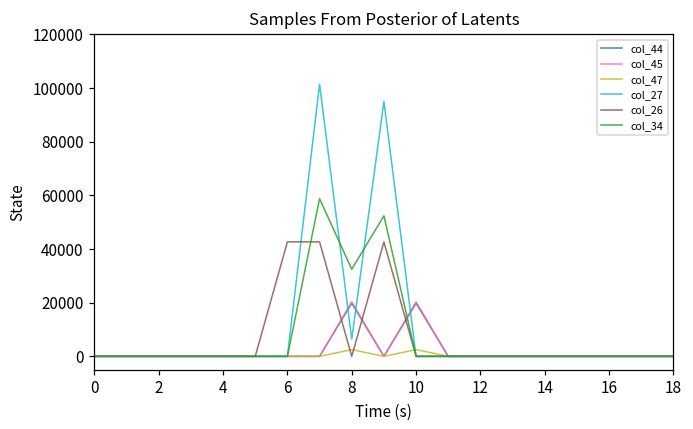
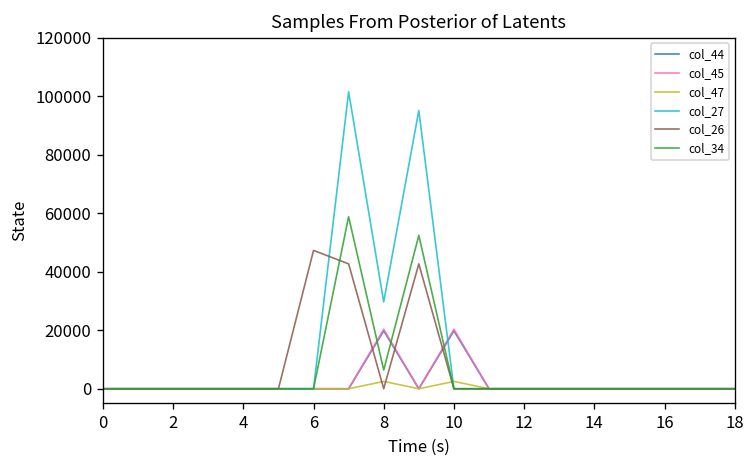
  {
    "col_47": {
      "8": 3000,
      "10": 3000
    },
    "col_27": {
-     "8": 6000
+     "8": 30000
    },
    "col_26": {
-     "6": 43000,
+     "6": 47000,
      "8": 0
    },
    "col_34": {
-     "8": 32000
+     "8": 6000
    }
  }
